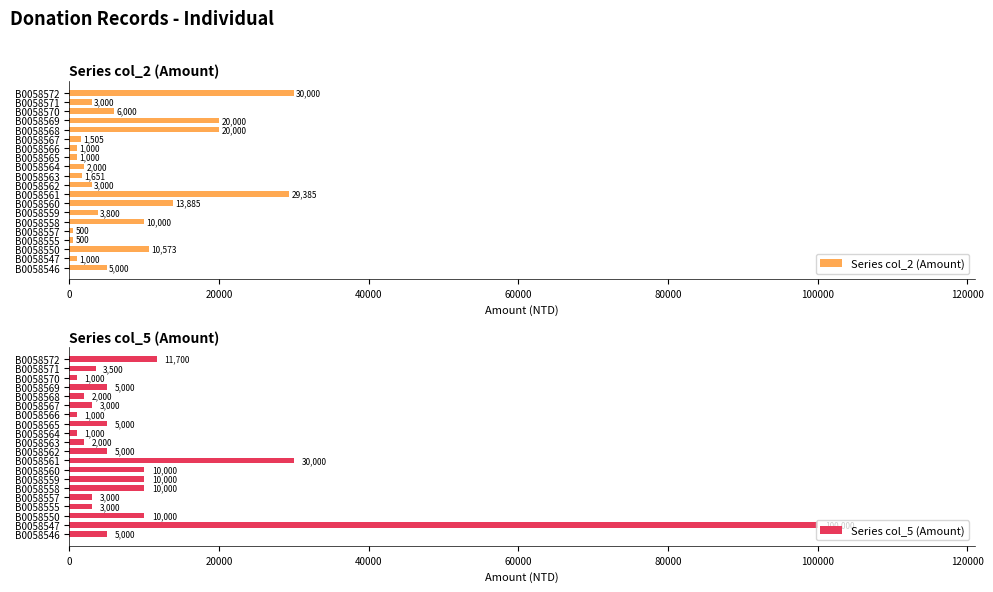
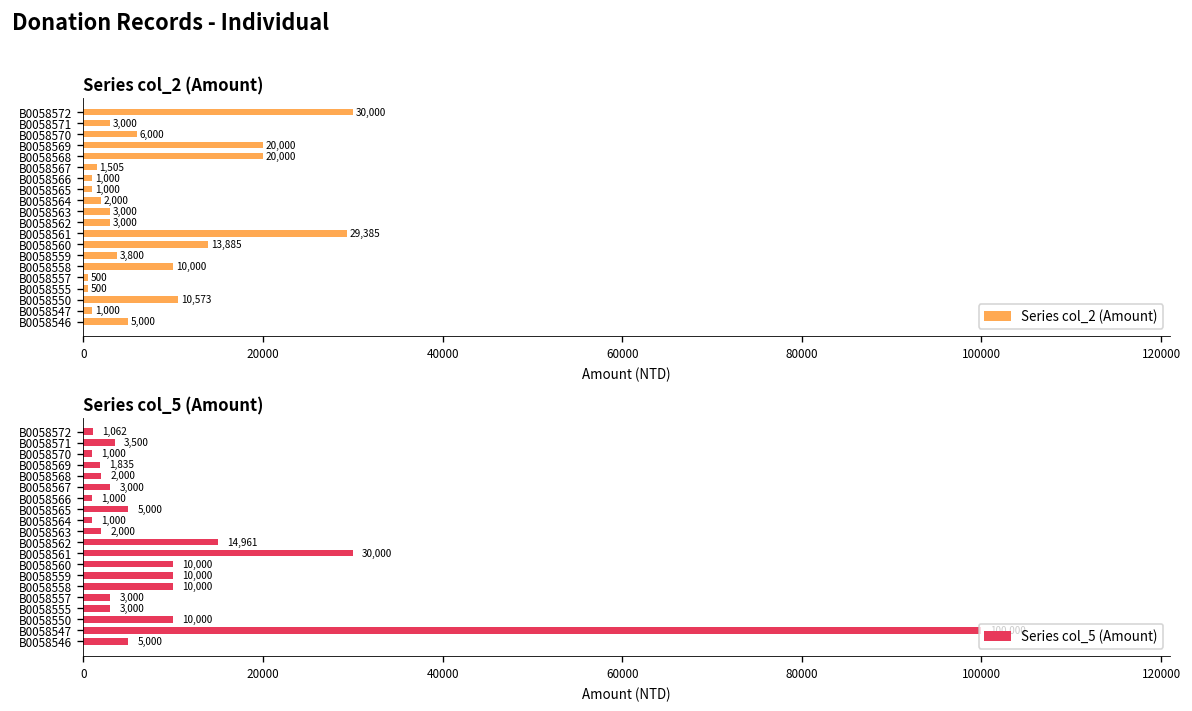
  {
    "Series col_2 (Amount)": {
      "B0058572": "30,000",
      "B0058571": "3,000",
      "B0058570": "6,000",
      "B0058569": "20,000",
      "B0058568": "20,000",
      "B0058567": "1,505",
      "B0058566": "1,000",
      "B0058565": "1,000",
      "B0058564": "2,000",
-     "B0058563": "1,651",
+     "B0058563": "3,000",
      "B0058562": "3,000",
      "B0058561": "29,385",
      "B0058560": "13,885",
      "B0058559": "3,800",
      "B0058558": "10,000",
      "B0058557": "500",
      "B0058555": "500",
      "B0058550": "10,573",
      "B0058547": "1,000",
      "B0058546": "5,000"
    },
    "Series col_5 (Amount)": {
-     "B0058572": "11,700",
+     "B0058572": "1,062",
      "B0058571": "3,500",
      "B0058570": "1,000",
-     "B0058569": "5,000",
+     "B0058569": "1,835",
      "B0058568": "2,000",
      "B0058567": "3,000",
      "B0058566": "1,000",
      "B0058565": "5,000",
      "B0058564": "1,000",
      "B0058563": "2,000",
-     "B0058562": "5,000",
+     "B0058562": "14,961",
      "B0058561": "30,000",
      "B0058560": "10,000",
      "B0058559": "10,000",
      "B0058558": "10,000",
      "B0058557": "3,000",
      "B0058555": "3,000",
      "B0058550": "10,000",
      "B0058546": "5,000"
    }
  }
